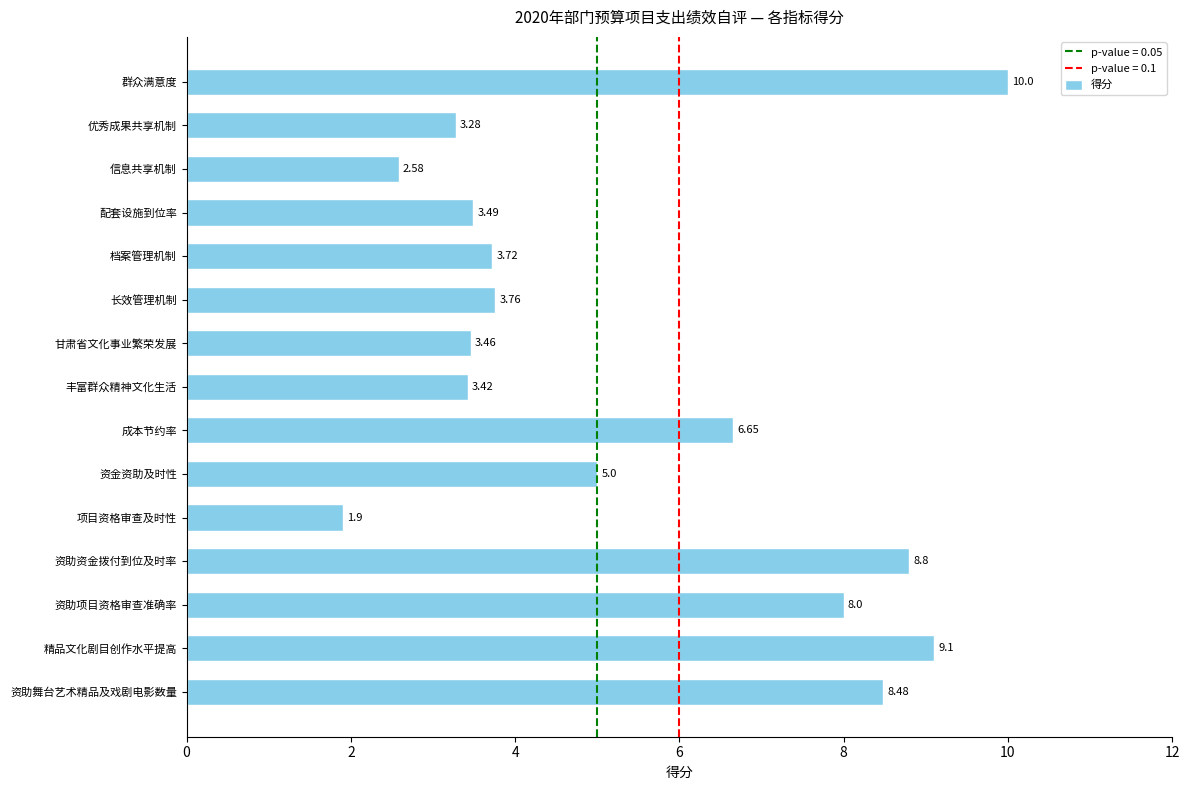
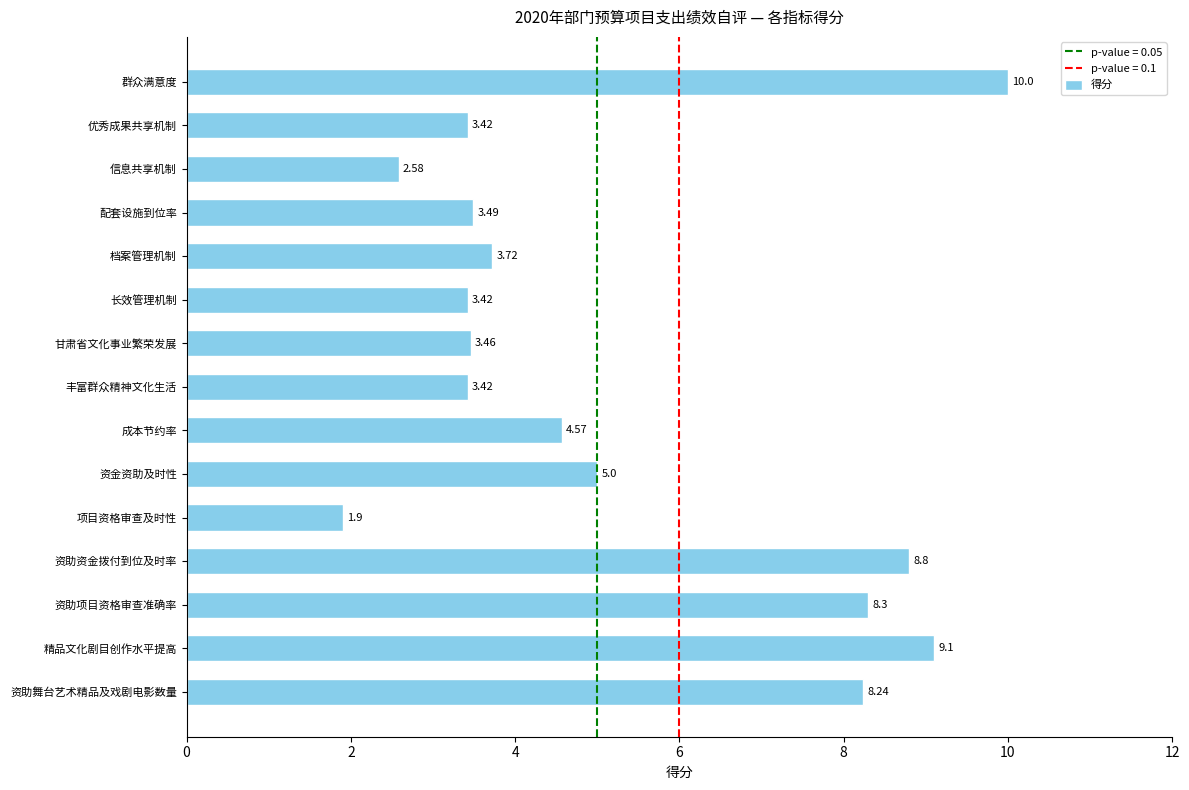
  {
    "群众满意度": 10.0,
-   "优秀成果共享机制": 3.28,
+   "优秀成果共享机制": 3.42,
    "信息共享机制": 2.58,
    "配套设施到位率": 3.49,
    "档案管理机制": 3.72,
-   "长效管理机制": 3.76,
+   "长效管理机制": 3.42,
    "甘肃省文化事业繁荣发展": 3.46,
    "丰富群众精神文化生活": 3.42,
-   "成本节约率": 6.65,
+   "成本节约率": 4.57,
    "资金资助及时性": 5.0,
    "项目资格审查及时性": 1.9,
    "资助资金拨付到位及时率": 8.8,
-   "资助项目资格审查准确率": 8.0,
+   "资助项目资格审查准确率": 8.3,
    "精品文化剧目创作水平提高": 9.1,
-   "资助舞台艺术精品及戏剧电影数量": 8.48
+   "资助舞台艺术精品及戏剧电影数量": 8.24
  }
